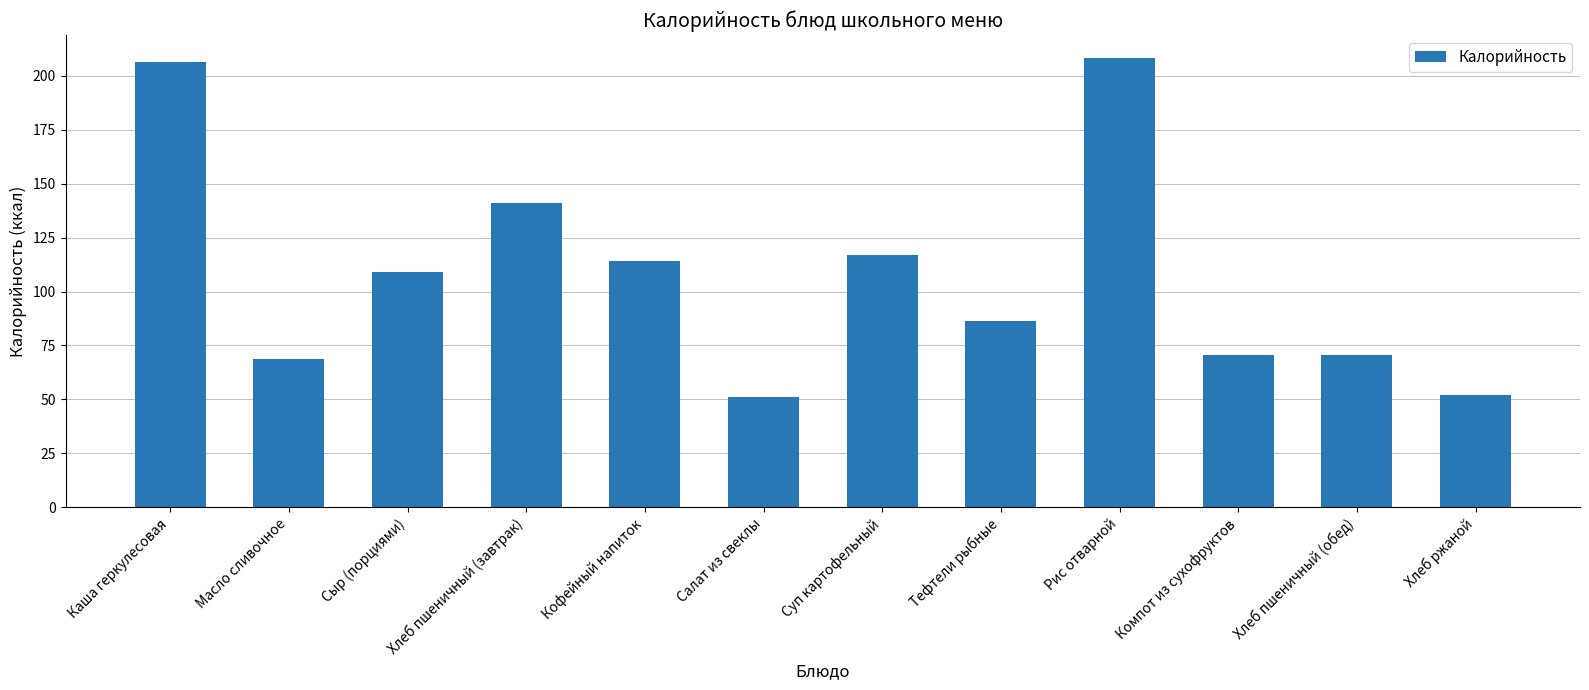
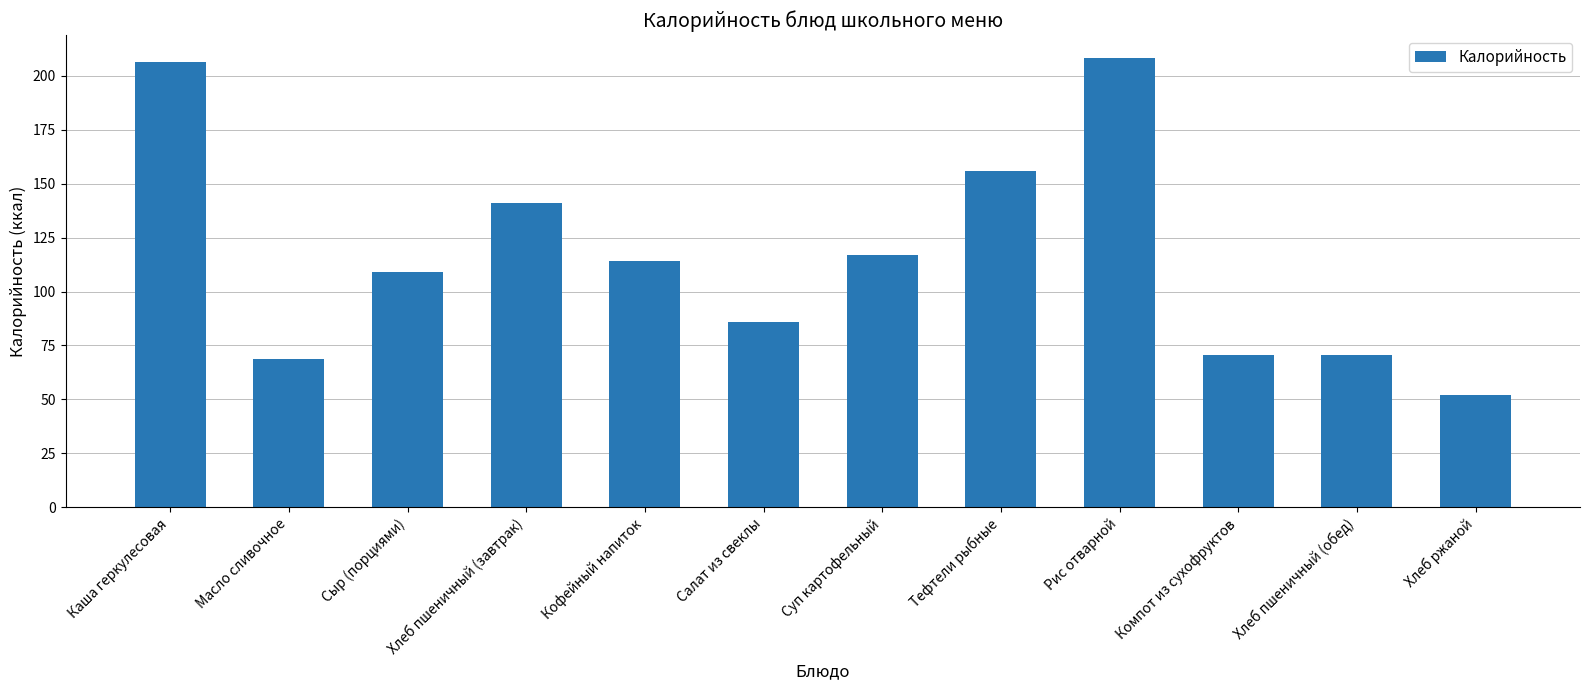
  {
    "Каша геркулесовая": 206,
    "Масло сливочное": 69,
    "Сыр (порциями)": 109,
    "Хлеб пшеничный (завтрак)": 141,
    "Кофейный напиток": 114,
-   "Салат из свеклы": 51,
+   "Салат из свеклы": 86,
    "Суп картофельный": 117,
-   "Тефтели рыбные": 86,
+   "Тефтели рыбные": 156,
    "Рис отварной": 208,
    "Компот из сухофруктов": 70,
    "Хлеб пшеничный (обед)": 71,
    "Хлеб ржаной": 52
  }
